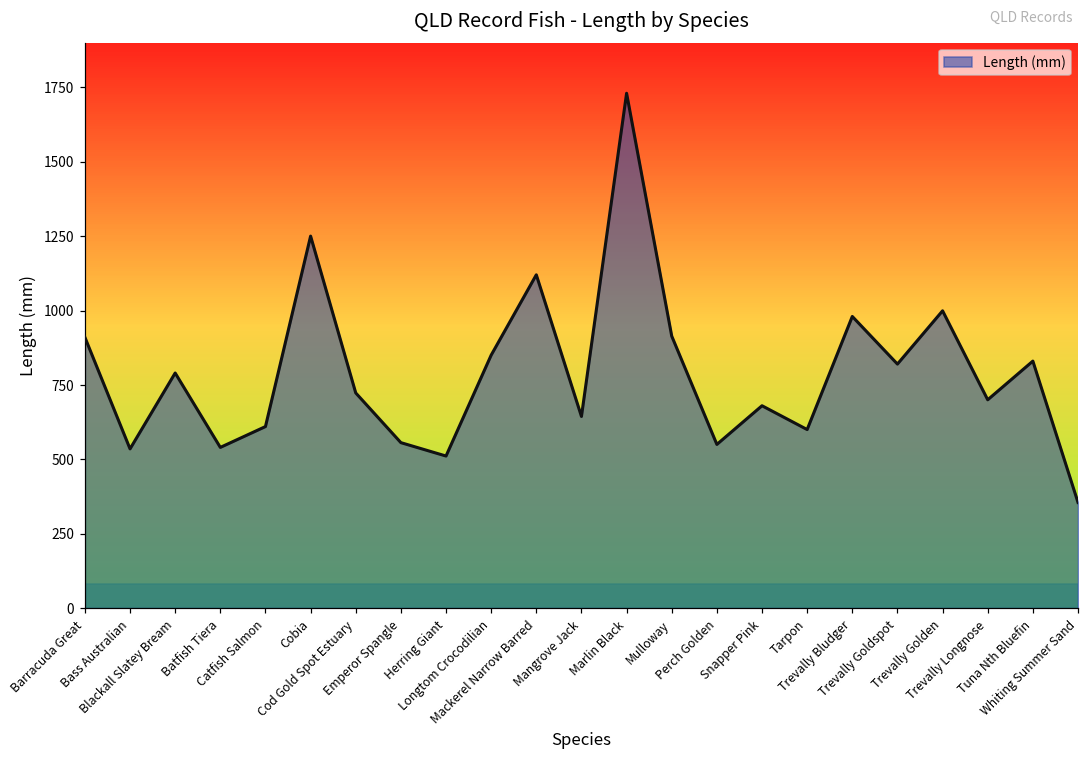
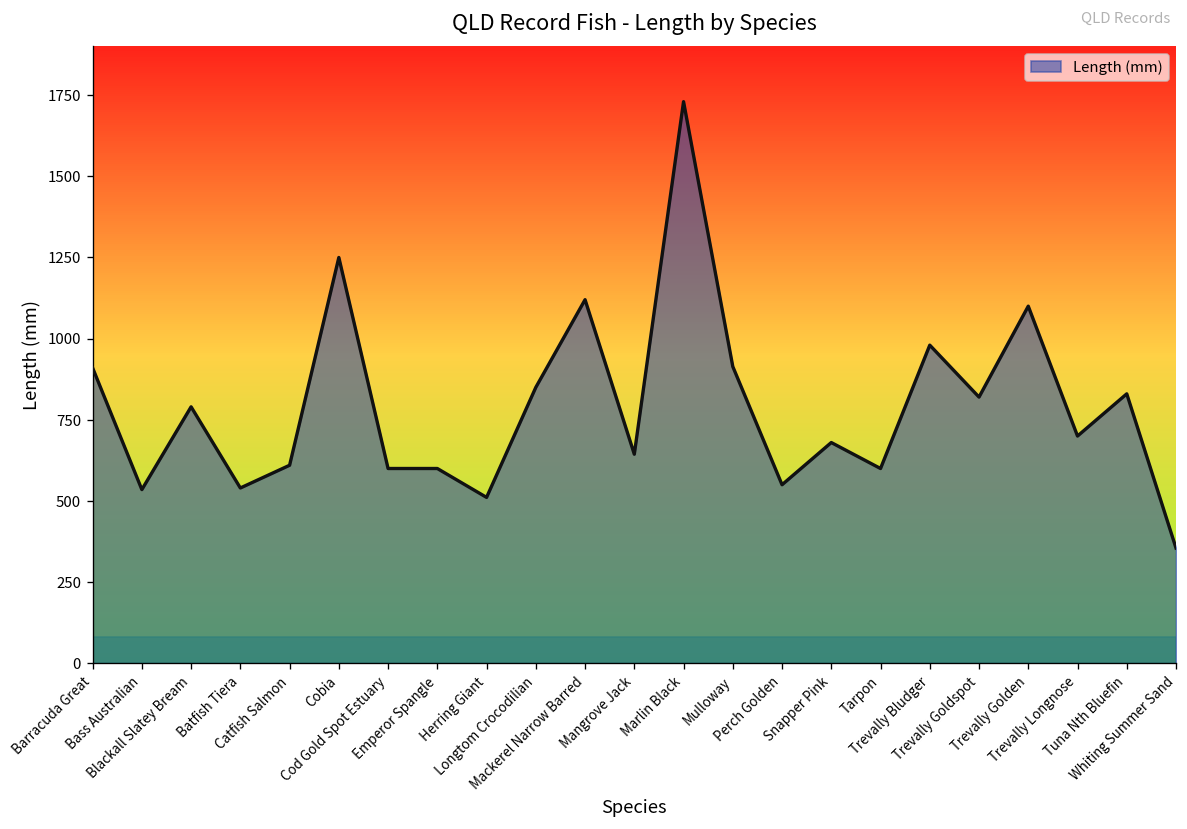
  {
    "Barracuda Great": 910,
    "Bass Australian": 540,
    "Blackall Slatey Bream": 790,
    "Batfish Tiera": 540,
    "Catfish Salmon": 610,
    "Cobia": 1250,
-   "Cod Gold Spot Estuary": 720,
-   "Emperor Spangle": 560,
+   "Cod Gold Spot Estuary": 600,
+   "Emperor Spangle": 600,
    "Herring Giant": 510,
    "Longtom Crocodilian": 850,
    "Mackerel Narrow Barred": 1120,
    "Mangrove Jack": 640,
    "Marlin Black": 1730,
    "Mulloway": 910,
    "Perch Golden": 550,
    "Snapper Pink": 680,
    "Tarpon": 600,
    "Trevally Bludger": 980,
    "Trevally Goldspot": 820,
-   "Trevally Golden": 1000,
+   "Trevally Golden": 1100,
    "Trevally Longnose": 700,
    "Tuna Nth Bluefin": 830,
    "Whiting Summer Sand": 360
  }
